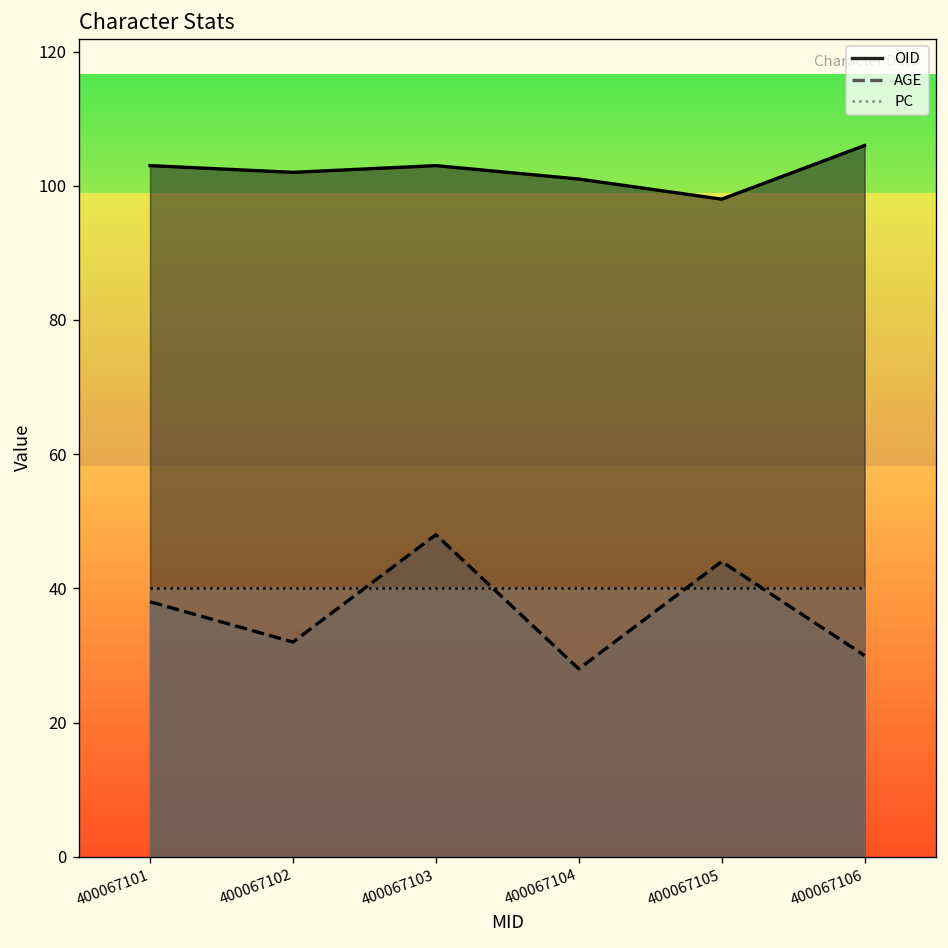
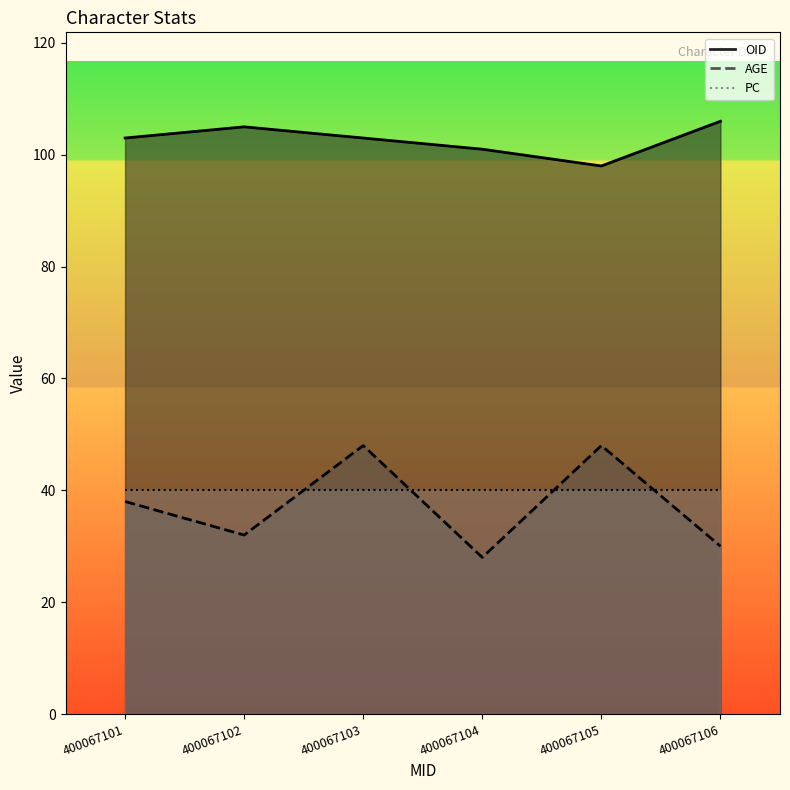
  {
    "OID": {
      "400067101": 103,
-     "400067102": 102,
+     "400067102": 105,
      "400067103": 103,
      "400067104": 101,
      "400067105": 98,
      "400067106": 106
    },
    "AGE": {
      "400067101": 38,
      "400067102": 32,
      "400067103": 48,
      "400067104": 28,
-     "400067105": 44,
+     "400067105": 48,
      "400067106": 30
    },
    "PC": {
      "400067101": 40,
      "400067102": 40,
      "400067103": 40,
      "400067104": 40,
      "400067105": 40,
      "400067106": 40
    }
  }
